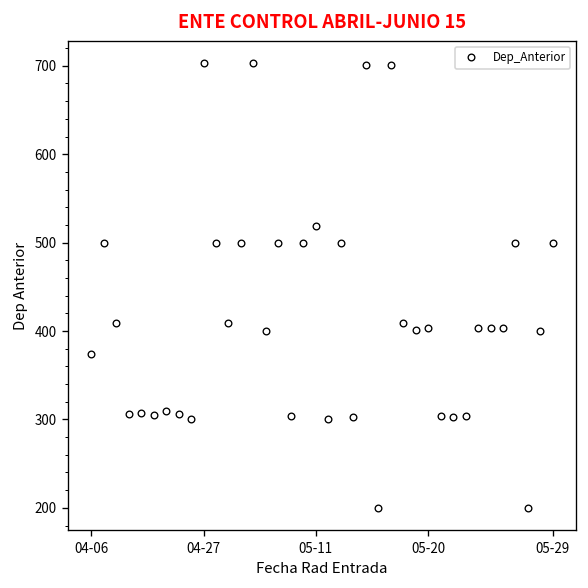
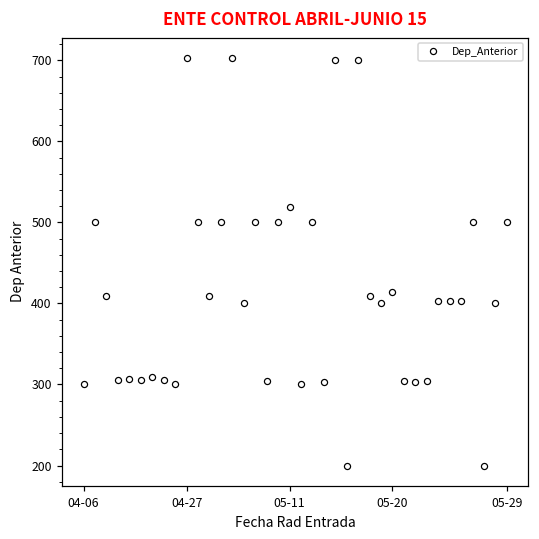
  {
-   "04-06": 370,
+   "04-06": 300,
    "04-27": 700,
    "05-11": 520,
-   "05-20": 400,
+   "05-20": 410,
    "05-29": 500
  }
